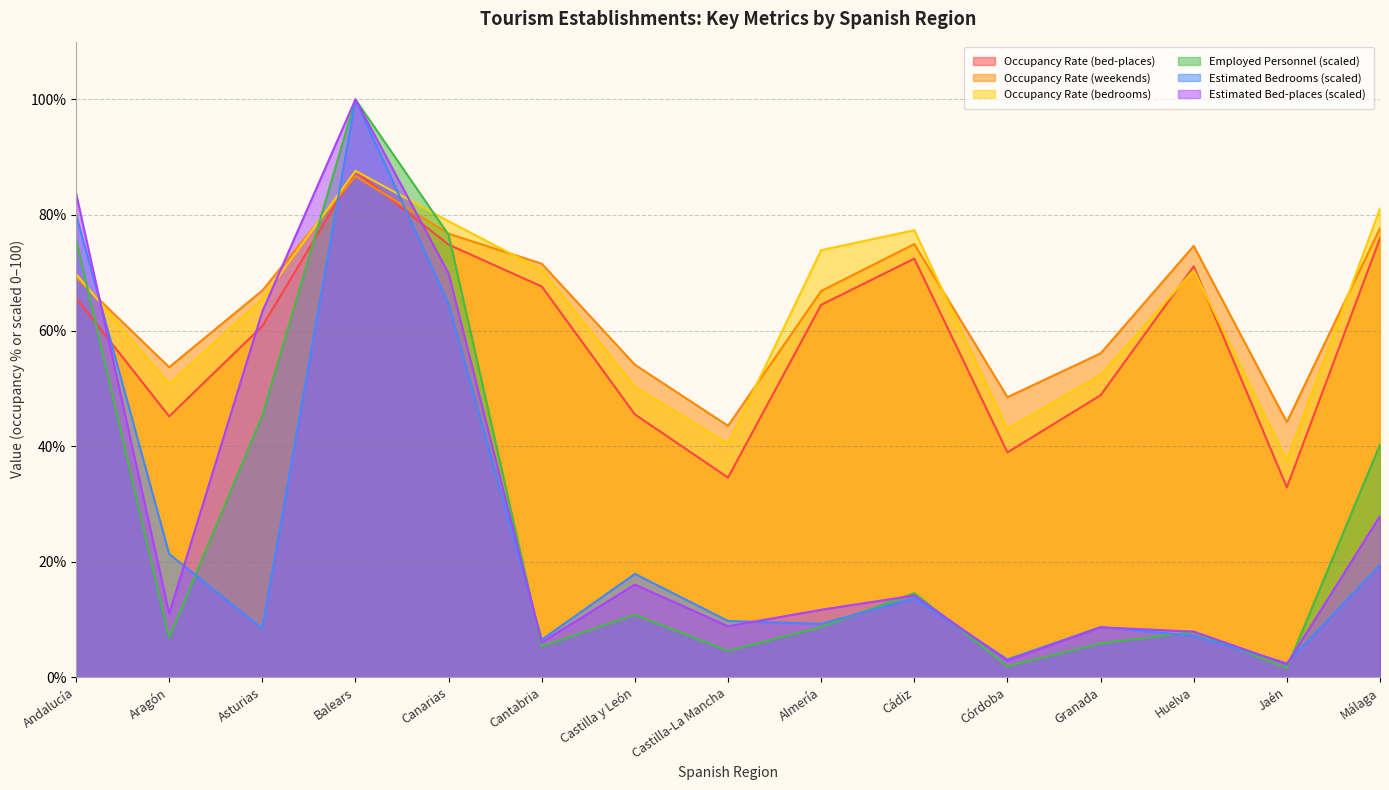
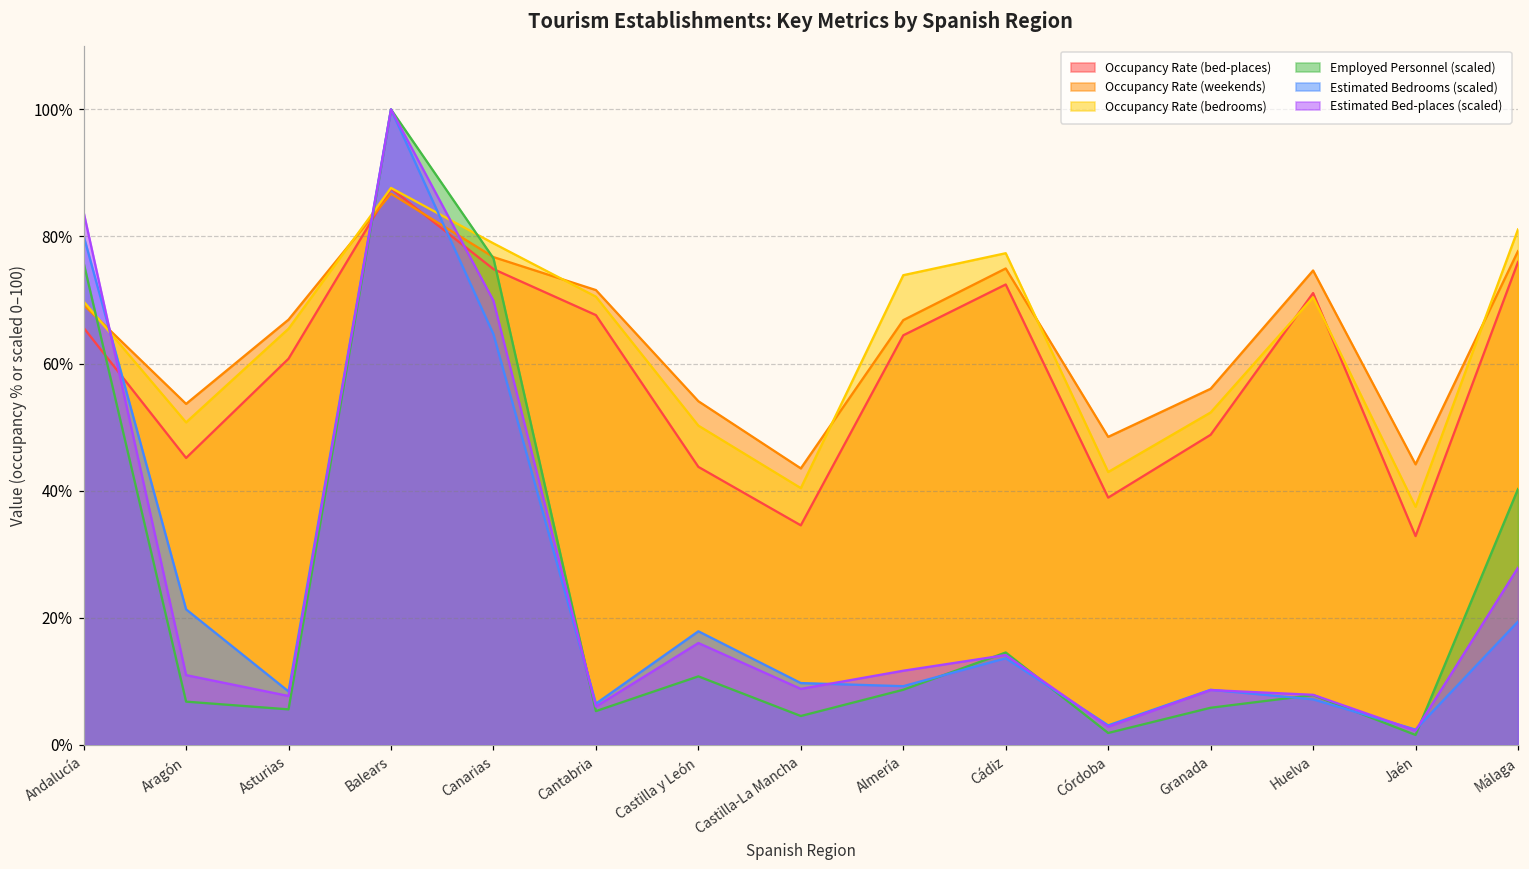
  {
    "Occupancy Rate (bed-places)": {
      "Andalucía": "66%",
      "Aragón": "45%",
      "Asturias": "61%",
      "Canarias": "75%",
      "Cantabria": "68%",
-     "Castilla y León": "45%",
+     "Castilla y León": "44%",
      "Castilla-La Mancha": "35%",
      "Almería": "64%",
      "Cádiz": "72%",
      "Córdoba": "39%",
      "Granada": "49%",
      "Huelva": "71%",
      "Jaén": "33%",
      "Málaga": "76%"
    },
    "Employed Personnel (scaled)": {
      "Andalucía": "76%",
      "Aragón": "7%",
-     "Asturias": "45%",
+     "Asturias": "6%",
      "Cantabria": "5%",
      "Castilla y León": "11%",
      "Castilla-La Mancha": "5%",
      "Almería": "9%",
      "Córdoba": "2%",
      "Granada": "6%",
      "Jaén": "2%",
      "Málaga": "40%"
    },
    "Estimated Bedrooms (scaled)": {
      "Andalucía": "80%",
      "Aragón": "21%",
      "Asturias": "8%",
      "Canarias": "65%",
      "Cantabria": "6%",
      "Castilla y León": "18%",
      "Castilla-La Mancha": "10%",
      "Almería": "9%",
      "Cádiz": "14%",
      "Huelva": "7%",
      "Málaga": "19%"
    },
    "Estimated Bed-places (scaled)": {
      "Andalucía": "84%",
      "Aragón": "11%",
-     "Asturias": "63%",
+     "Asturias": "8%",
      "Canarias": "70%",
      "Cantabria": "6%",
      "Castilla y León": "16%",
      "Castilla-La Mancha": "9%",
      "Almería": "12%",
      "Málaga": "28%"
    }
  }
